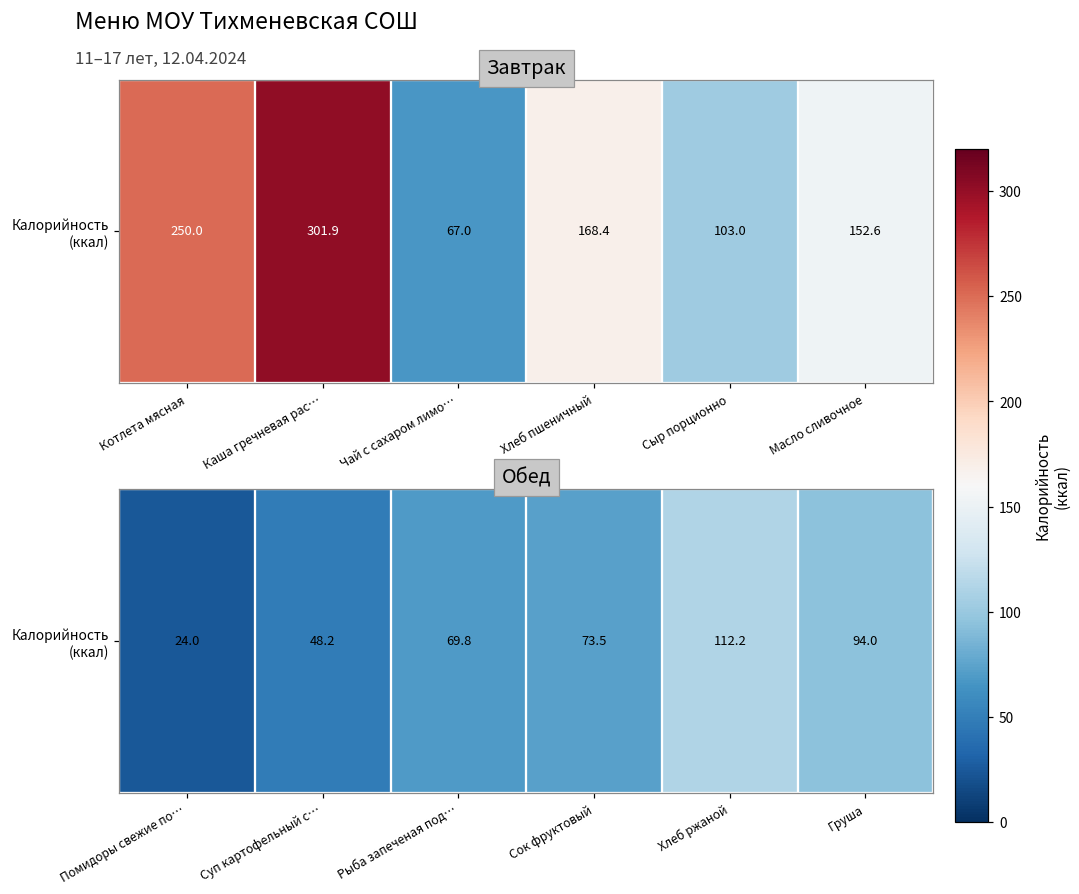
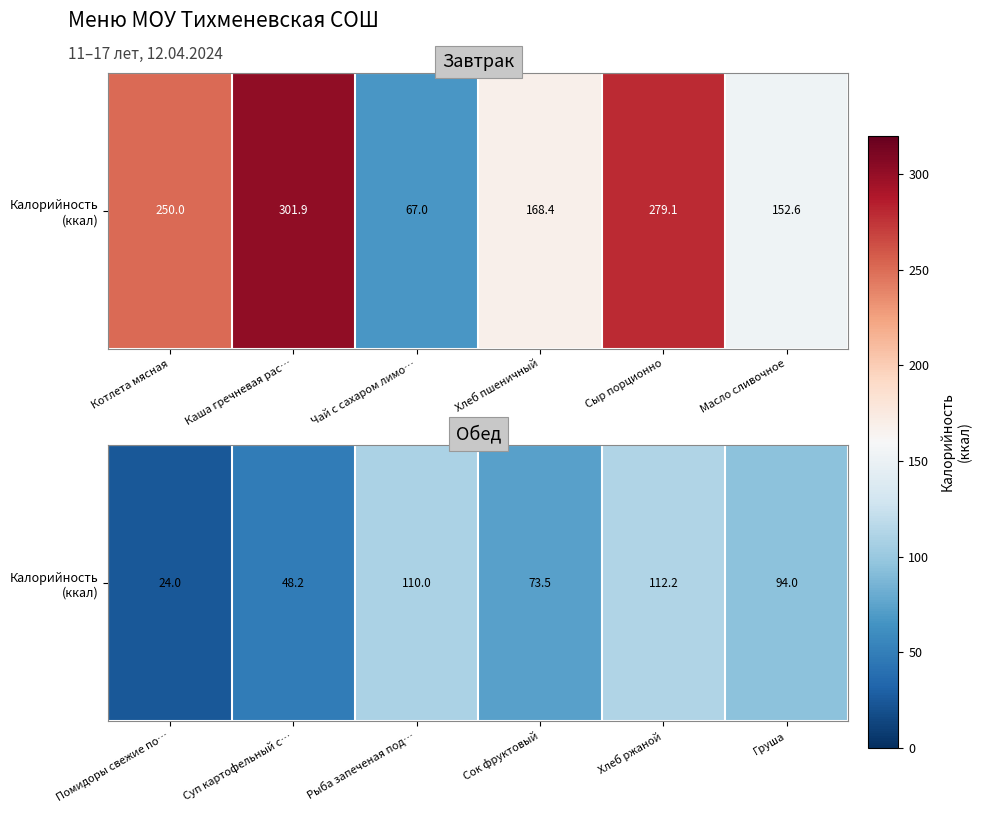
  {
    "Завтрак": {
      "Калорийность (ккал)": {
        "Котлета мясная": 250.0,
        "Каша гречневая рас…": 301.9,
        "Чай с сахаром лимо…": 67.0,
        "Хлеб пшеничный": 168.4,
-       "Сыр порционно": 103.0,
+       "Сыр порционно": 279.1,
        "Масло сливочное": 152.6
      }
    },
    "Обед": {
      "Калорийность (ккал)": {
        "Помидоры свежие по…": 24.0,
        "Суп картофельный с…": 48.2,
-       "Рыба запеченая под…": 69.8,
+       "Рыба запеченая под…": 110.0,
        "Сок фруктовый": 73.5,
        "Хлеб ржаной": 112.2,
        "Груша": 94.0
      }
    }
  }
